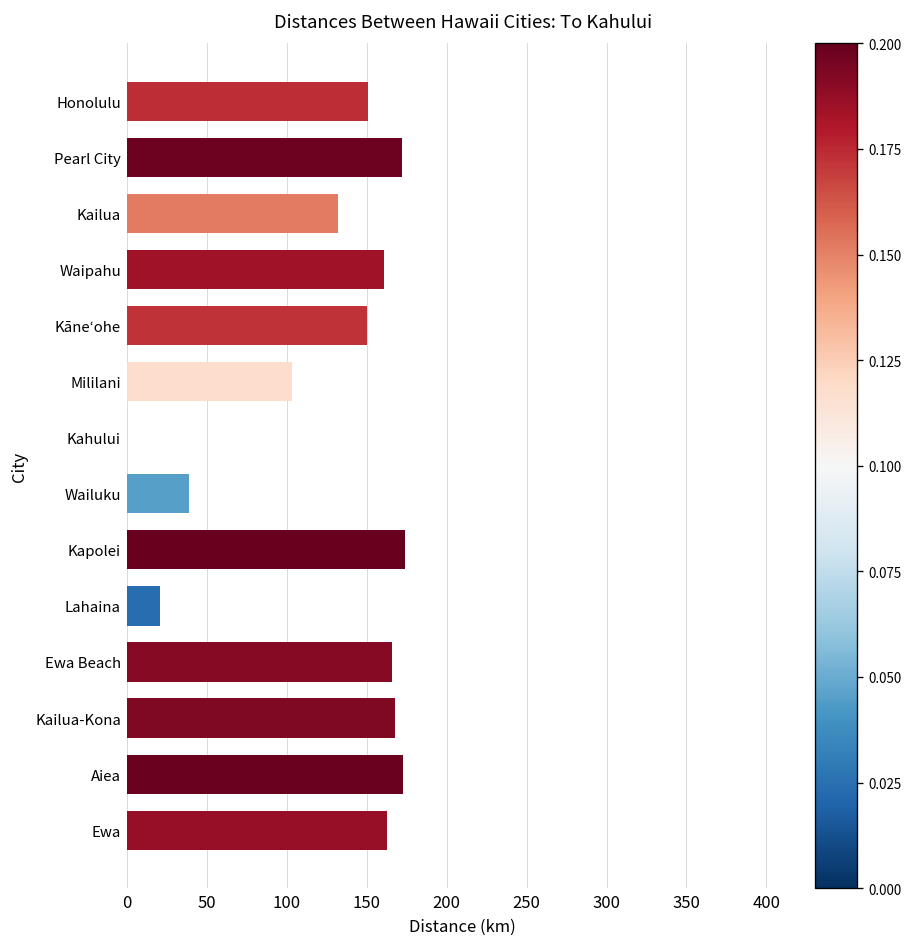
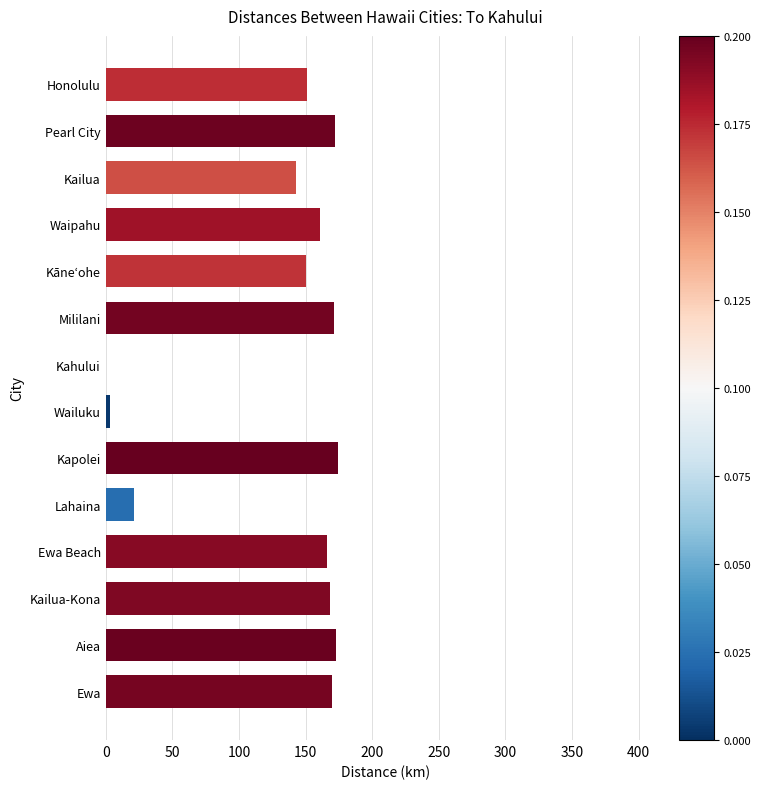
  {
    "Honolulu": 151,
    "Pearl City": 172,
-   "Kailua": 132,
+   "Kailua": 143,
    "Waipahu": 161,
    "Kāneʻohe": 150,
-   "Mililani": 103,
-   "Wailuku": 39,
+   "Mililani": 171,
+   "Wailuku": 3,
    "Kapolei": 174,
    "Lahaina": 21,
    "Ewa Beach": 166,
    "Kailua-Kona": 168,
    "Aiea": 173,
-   "Ewa": 163
+   "Ewa": 170
  }
